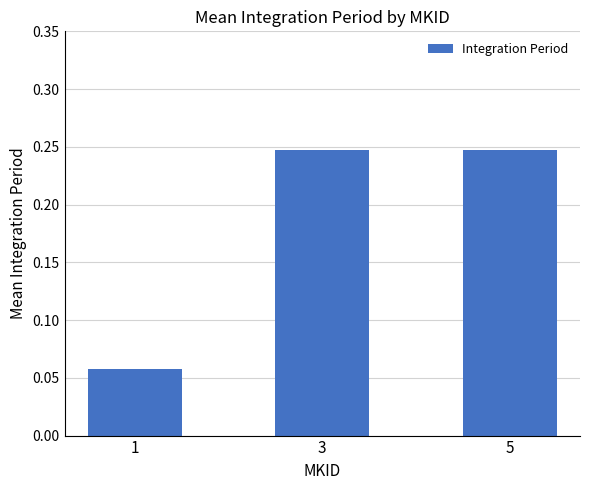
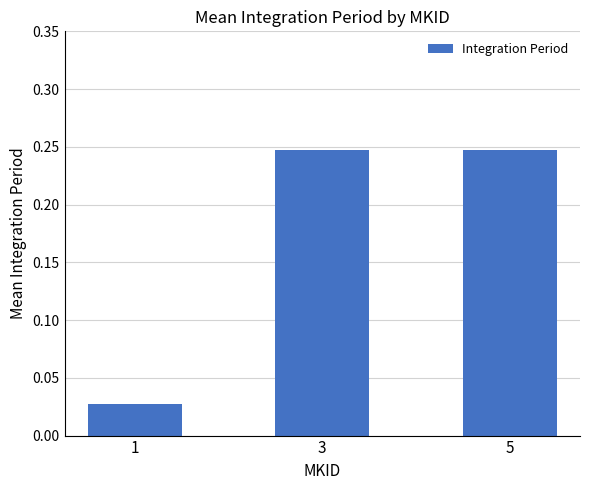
  {
-   "1": 0.058,
+   "1": 0.027,
    "3": 0.247,
    "5": 0.247
  }
